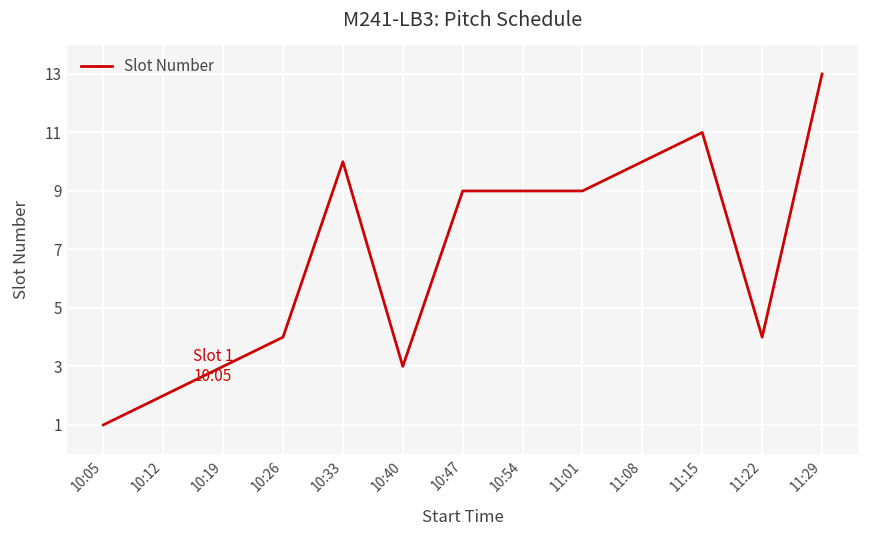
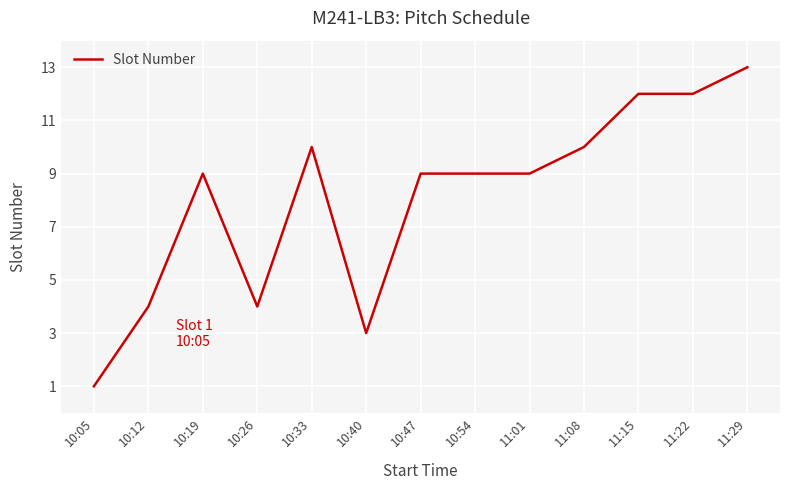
  {
    "10:05": 1,
-   "10:12": 2,
-   "10:19": 3,
+   "10:12": 4,
+   "10:19": 9,
    "10:26": 4,
    "10:33": 10,
    "10:40": 3,
    "10:47": 9,
    "10:54": 9,
    "11:01": 9,
    "11:08": 10,
-   "11:15": 11,
-   "11:22": 4,
+   "11:15": 12,
+   "11:22": 12,
    "11:29": 13
  }
